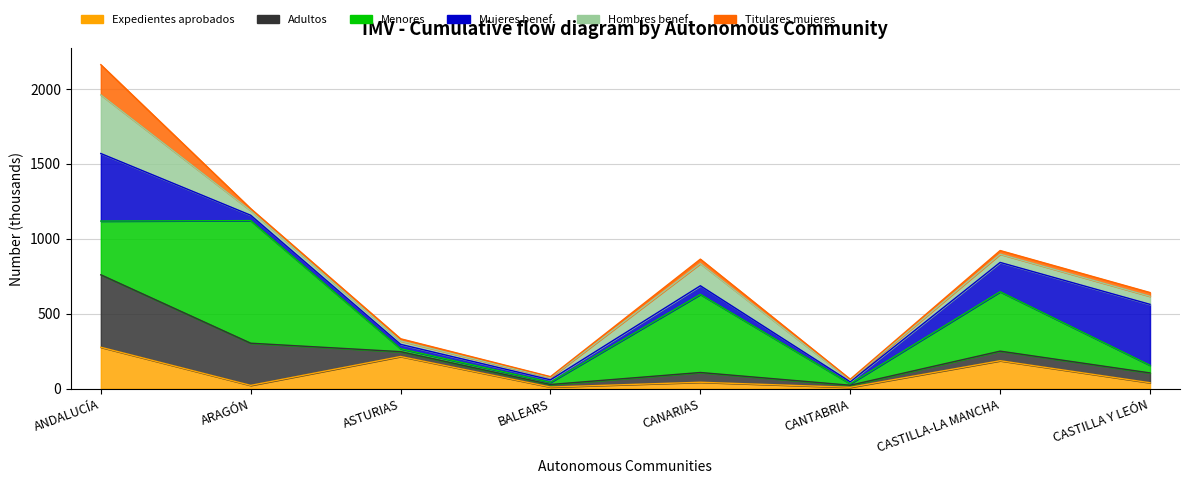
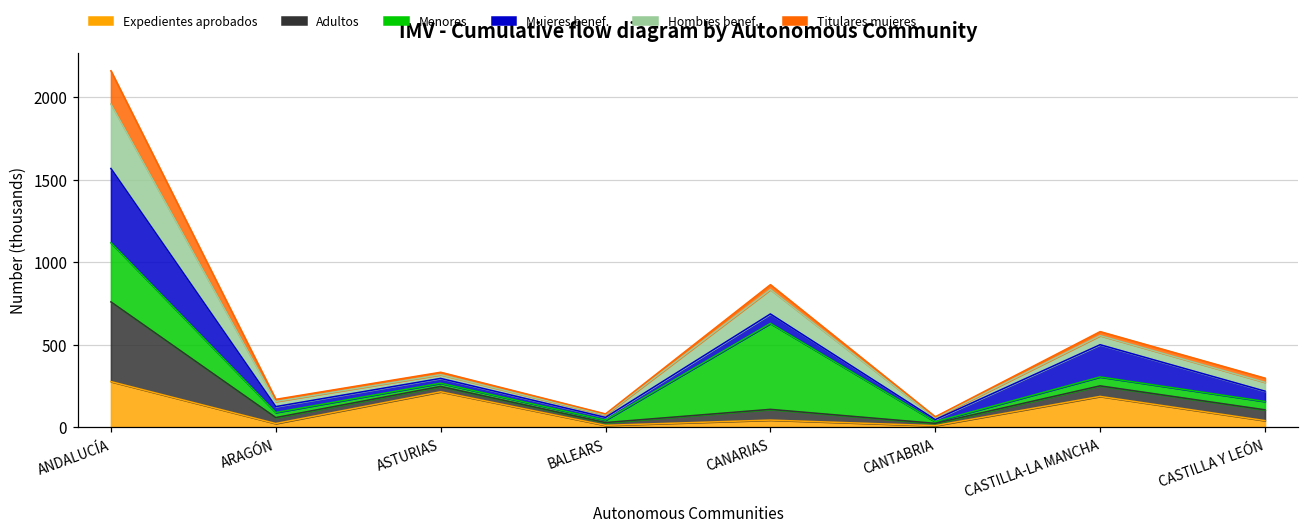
  {
    "Expedientes aprobados": {
      "ANDALUCÍA": 280,
      "ARAGÓN": 20,
      "ASTURIAS": 210,
      "CANARIAS": 40,
      "CASTILLA-LA MANCHA": 190,
      "CASTILLA Y LEÓN": 40
    },
    "Adultos": {
      "ANDALUCÍA": 480,
-     "ARAGÓN": 280,
+     "ARAGÓN": 40,
      "ASTURIAS": 30,
      "CANARIAS": 70,
      "CASTILLA-LA MANCHA": 60,
      "CASTILLA Y LEÓN": 70
    },
    "Menores": {
      "ANDALUCÍA": 360,
-     "ARAGÓN": 820,
+     "ARAGÓN": 30,
      "ASTURIAS": 20,
      "CANARIAS": 520,
-     "CASTILLA-LA MANCHA": 400,
+     "CASTILLA-LA MANCHA": 50,
      "CASTILLA Y LEÓN": 50
    },
    "Mujeres benef.": {
      "ANDALUCÍA": 450,
      "ARAGÓN": 40,
      "ASTURIAS": 30,
      "CANARIAS": 60,
      "CASTILLA-LA MANCHA": 200,
-     "CASTILLA Y LEÓN": 410
+     "CASTILLA Y LEÓN": 60
    },
    "Hombres benef.": {
      "ANDALUCÍA": 390,
      "CANARIAS": 150,
      "CASTILLA-LA MANCHA": 60,
      "CASTILLA Y LEÓN": 50
    },
    "Titulares mujeres": {
      "ANDALUCÍA": 200,
      "CANARIAS": 30,
      "CASTILLA-LA MANCHA": 20,
      "CASTILLA Y LEÓN": 30
    }
  }
